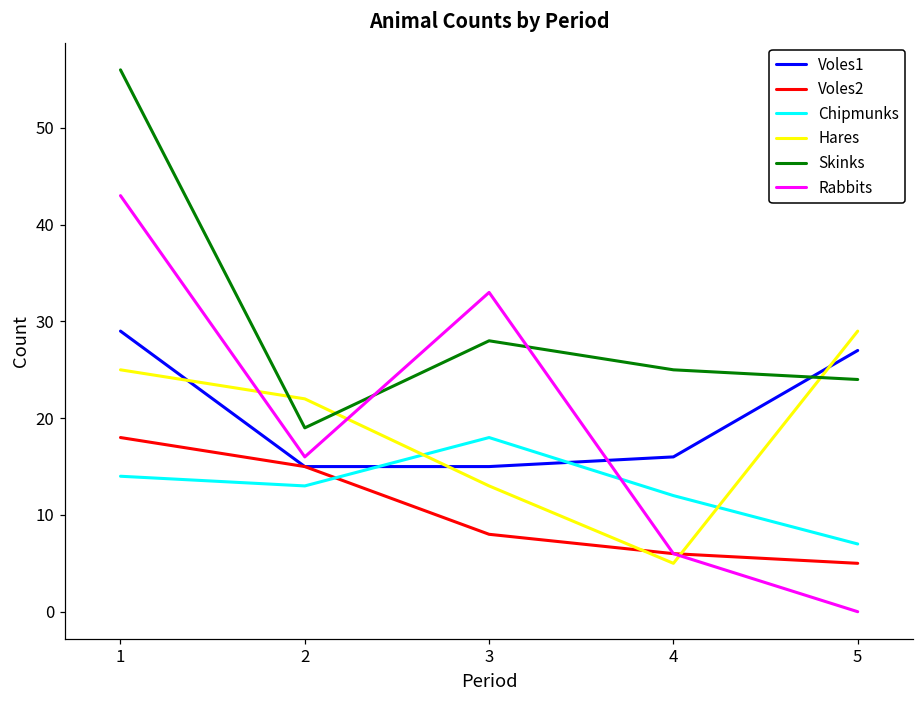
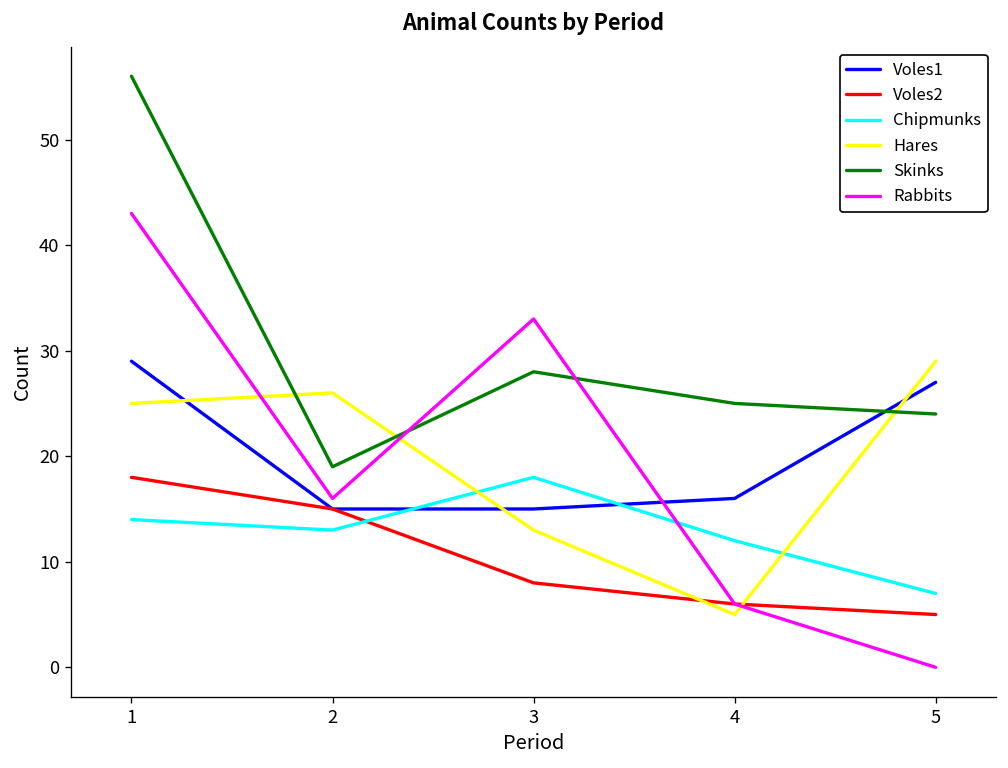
  {
    "Voles1": {
      "1": 29,
      "3": 15,
      "4": 16,
      "5": 27
    },
    "Voles2": {
      "1": 18,
      "3": 8,
      "5": 5
    },
    "Chipmunks": {
      "1": 14,
      "2": 13,
      "3": 18,
      "4": 12,
      "5": 7
    },
    "Hares": {
      "1": 25,
-     "2": 22,
+     "2": 26,
      "3": 13,
      "4": 5,
      "5": 29
    },
    "Skinks": {
      "1": 56,
      "2": 19,
      "3": 28,
      "4": 25,
      "5": 24
    },
    "Rabbits": {
      "1": 43,
      "2": 16,
      "3": 33,
      "5": 0
    }
  }
